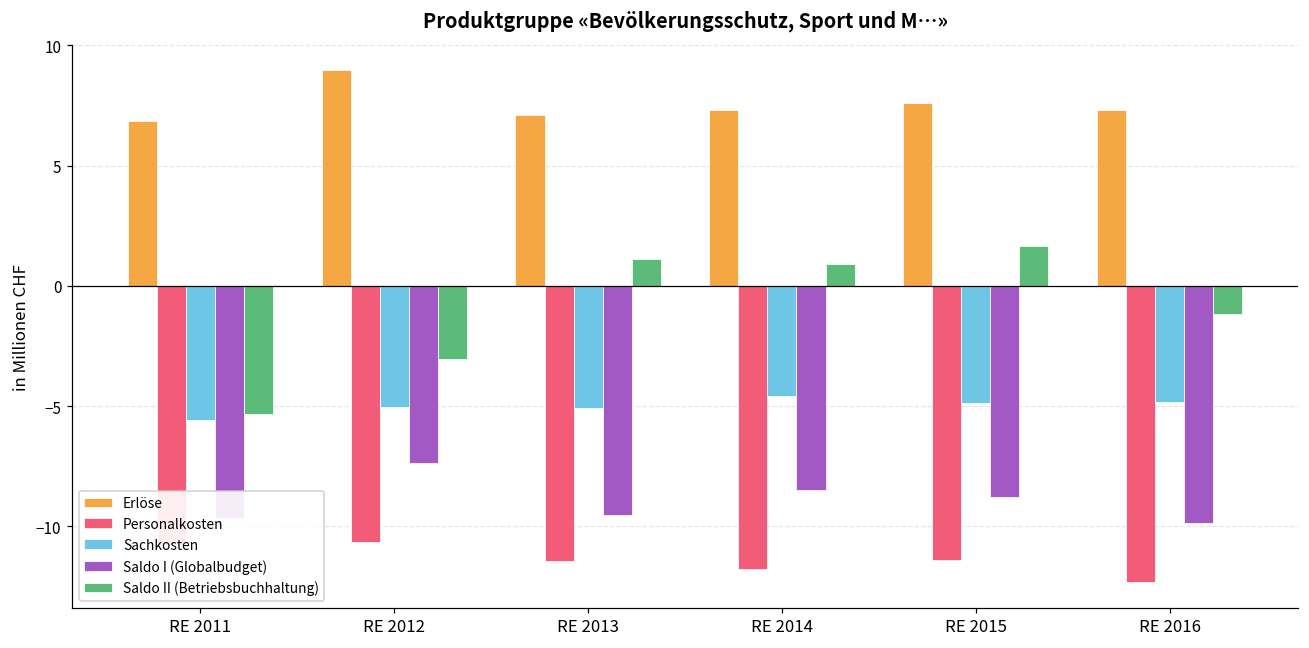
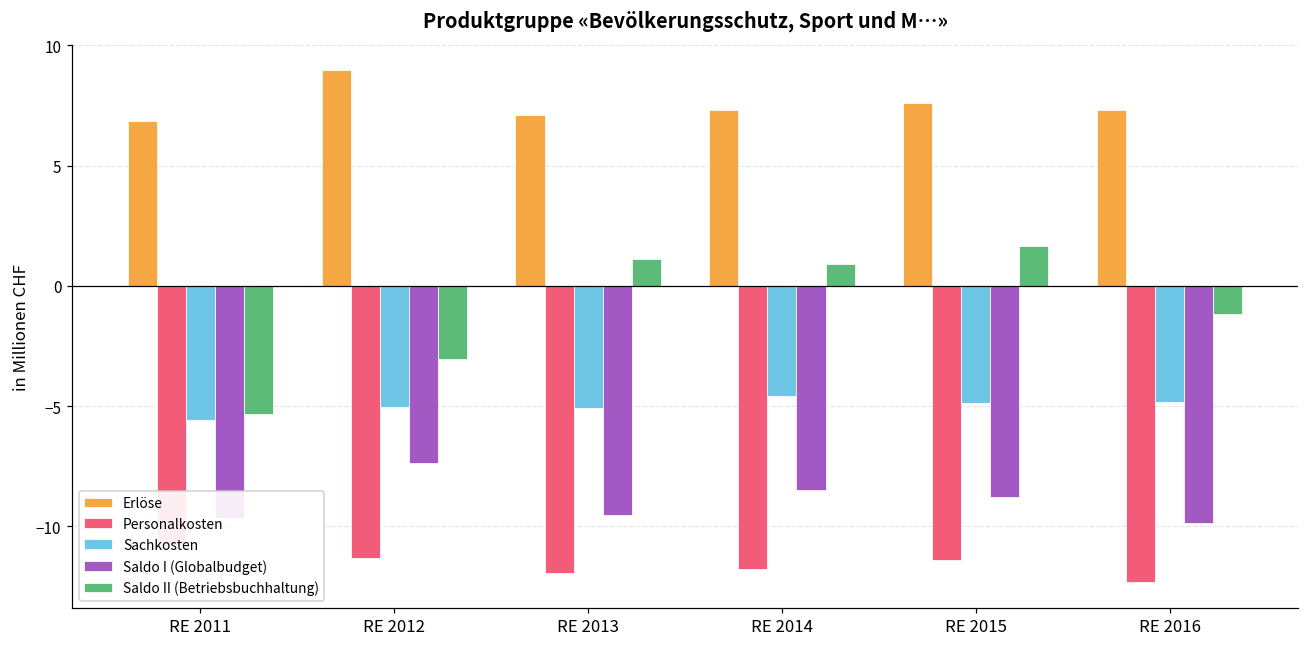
  {
    "Erlöse": {
      "RE 2011": 6.8,
      "RE 2012": 9.0,
      "RE 2013": 7.1,
      "RE 2014": 7.3,
      "RE 2015": 7.6,
      "RE 2016": 7.3
    },
    "Personalkosten": {
-     "RE 2012": -10.7,
-     "RE 2013": -11.4,
+     "RE 2012": -11.3,
+     "RE 2013": -11.9,
      "RE 2014": -11.8,
      "RE 2015": -11.4,
      "RE 2016": -12.3
    },
    "Sachkosten": {
      "RE 2011": -5.6,
      "RE 2012": -5.1,
      "RE 2013": -5.1,
      "RE 2014": -4.6,
      "RE 2015": -4.9,
      "RE 2016": -4.8
    },
    "Saldo I (Globalbudget)": {
      "RE 2012": -7.4,
      "RE 2013": -9.5,
      "RE 2014": -8.5,
      "RE 2015": -8.8,
      "RE 2016": -9.9
    },
    "Saldo II (Betriebsbuchhaltung)": {
      "RE 2011": -5.3,
      "RE 2012": -3.0,
      "RE 2013": 1.1,
      "RE 2014": 0.9,
      "RE 2015": 1.7,
      "RE 2016": -1.2
    }
  }
